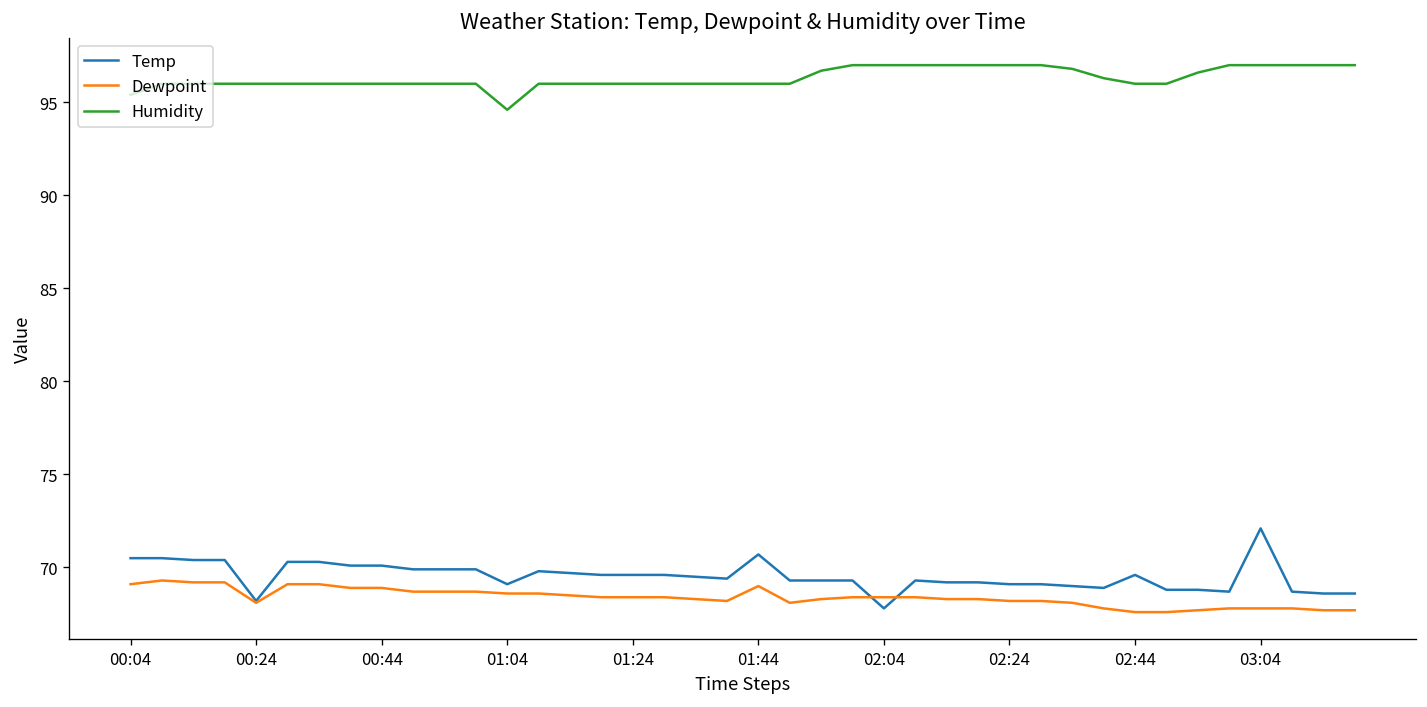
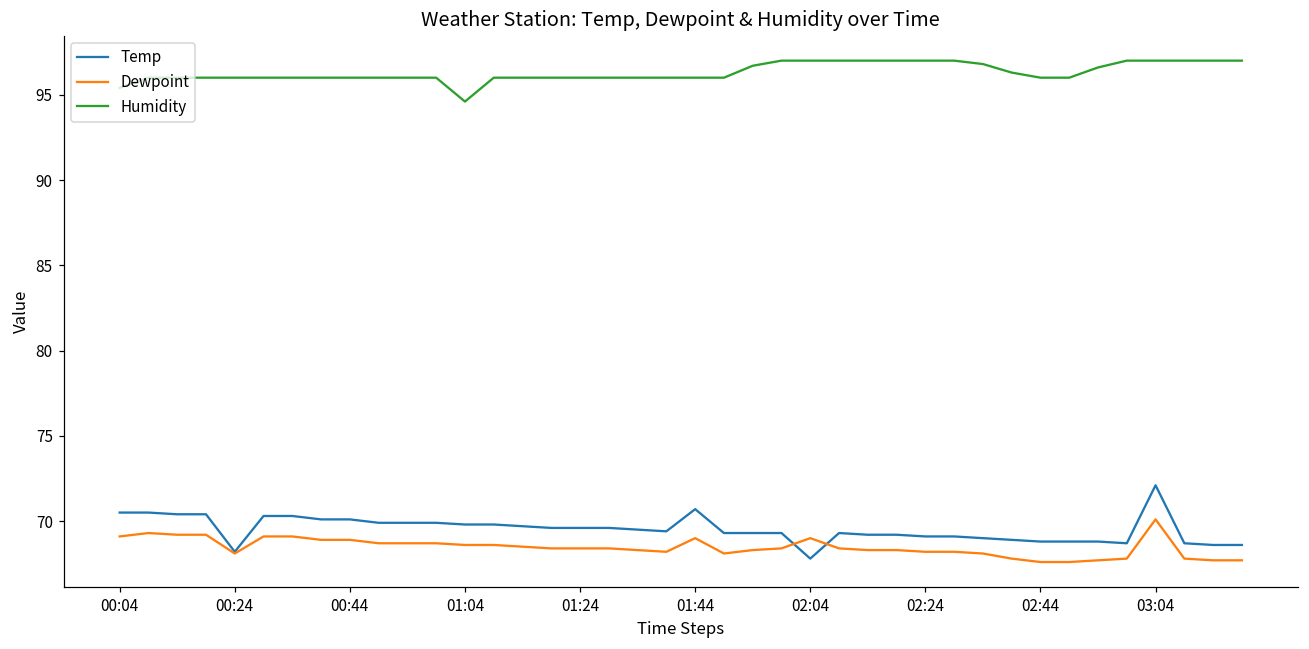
  {
    "Temp": {
      "00:04": 70.5,
      "00:44": 70.1,
-     "01:04": 69.1,
+     "01:04": 69.8,
      "01:24": 69.6,
      "01:44": 70.7,
      "02:04": 67.8,
      "02:24": 69.1,
-     "02:44": 69.6,
+     "02:44": 68.8,
      "03:04": 72.1
    },
    "Dewpoint": {
      "00:04": 69.1,
      "00:44": 68.9,
      "01:04": 68.6,
      "01:24": 68.4,
      "01:44": 69.0,
-     "02:04": 68.4,
+     "02:04": 69.0,
      "02:24": 68.2,
      "02:44": 67.6,
-     "03:04": 67.8
+     "03:04": 70.1
    },
    "Humidity": {
      "00:24": 96.0,
      "00:44": 96.0,
      "01:04": 94.6,
      "01:24": 96.0,
      "01:44": 96.0,
      "02:04": 97.0,
      "02:24": 97.0,
      "02:44": 96.0,
      "03:04": 97.0
    }
  }
